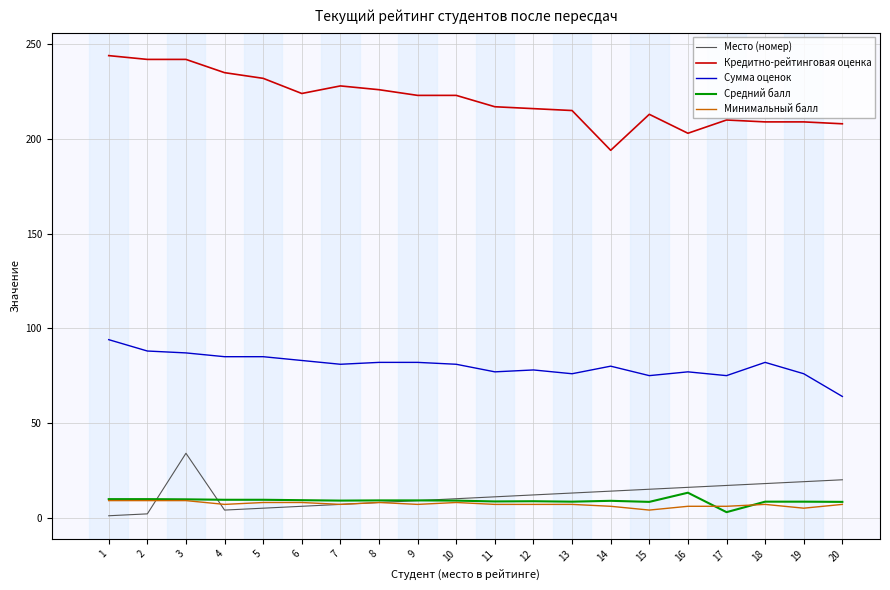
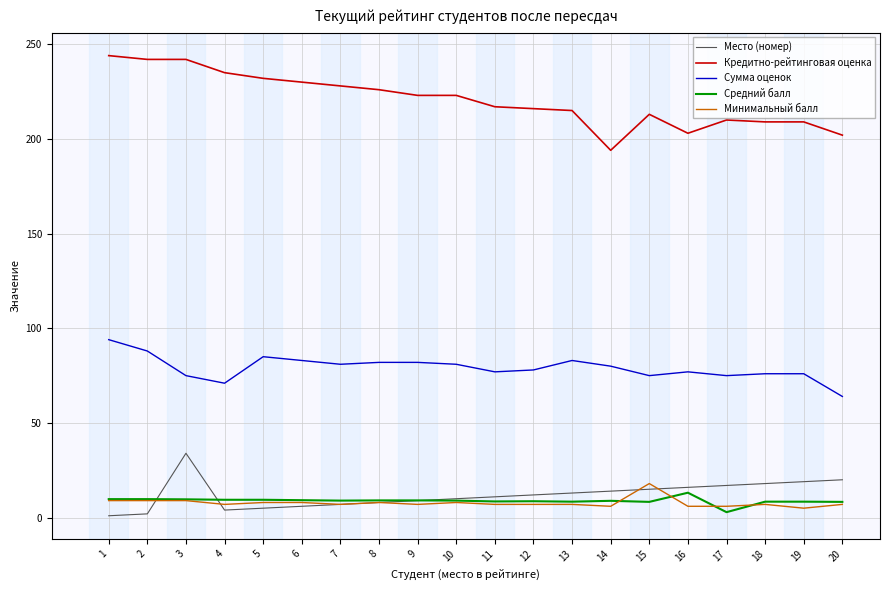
  {
    "Место (номер)": {
      "1": 1,
      "2": 2,
      "3": 34,
      "4": 4,
      "5": 5,
      "6": 6,
      "11": 11,
      "12": 12,
      "13": 13,
      "14": 14,
      "15": 15,
      "16": 16,
      "17": 17,
      "18": 18,
      "19": 19,
      "20": 20
    },
    "Кредитно-рейтинговая оценка": {
      "1": 244,
      "2": 242,
      "3": 242,
      "4": 235,
      "5": 232,
-     "6": 224,
+     "6": 230,
      "7": 228,
      "8": 226,
      "9": 223,
      "10": 223,
      "11": 217,
      "12": 216,
      "13": 215,
      "14": 194,
      "15": 213,
      "16": 203,
      "17": 210,
      "18": 209,
      "19": 209,
-     "20": 208
+     "20": 202
    },
    "Сумма оценок": {
      "1": 94,
      "2": 88,
-     "3": 87,
-     "4": 85,
+     "3": 75,
+     "4": 71,
      "5": 85,
      "6": 83,
      "7": 81,
      "8": 82,
      "9": 82,
      "10": 81,
      "11": 77,
      "12": 78,
-     "13": 76,
+     "13": 83,
      "14": 80,
      "15": 75,
      "16": 77,
      "17": 75,
-     "18": 82,
+     "18": 76,
      "19": 76,
      "20": 64
    },
    "Средний балл": {
      "4": 9,
      "5": 9,
      "7": 9,
      "11": 9,
      "12": 9,
      "13": 8,
      "14": 9,
      "15": 8,
      "16": 13,
      "17": 3,
      "18": 8,
      "19": 8
    },
    "Минимальный балл": {
      "4": 7,
      "5": 8,
      "9": 7,
      "11": 7,
      "12": 7,
      "13": 7,
      "14": 6,
-     "15": 4,
+     "15": 18,
      "16": 6,
      "17": 6,
      "18": 7,
      "19": 5
    }
  }
